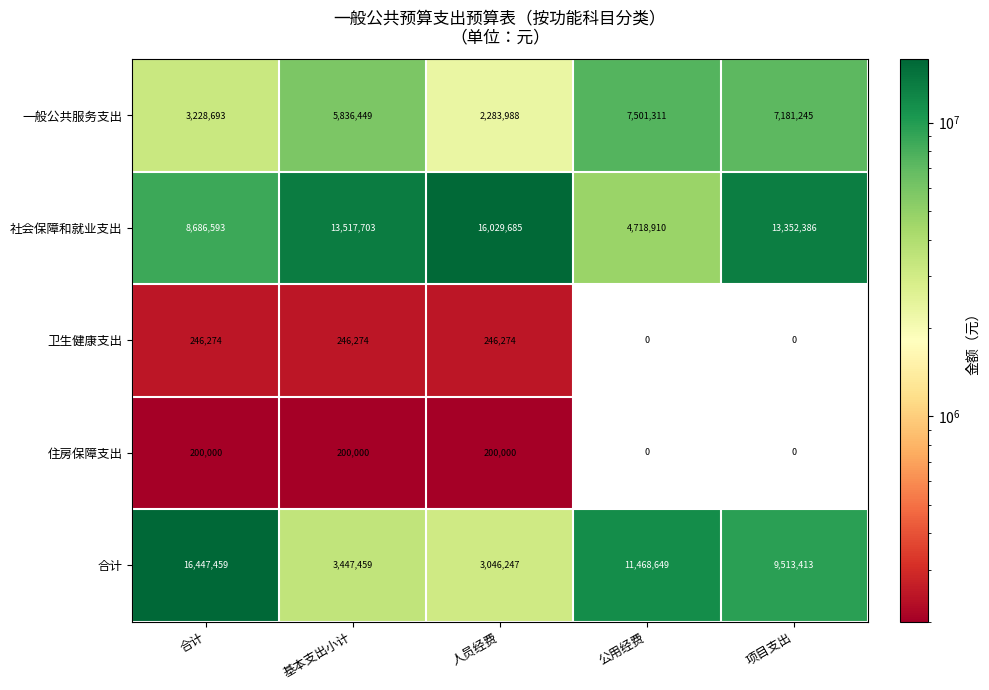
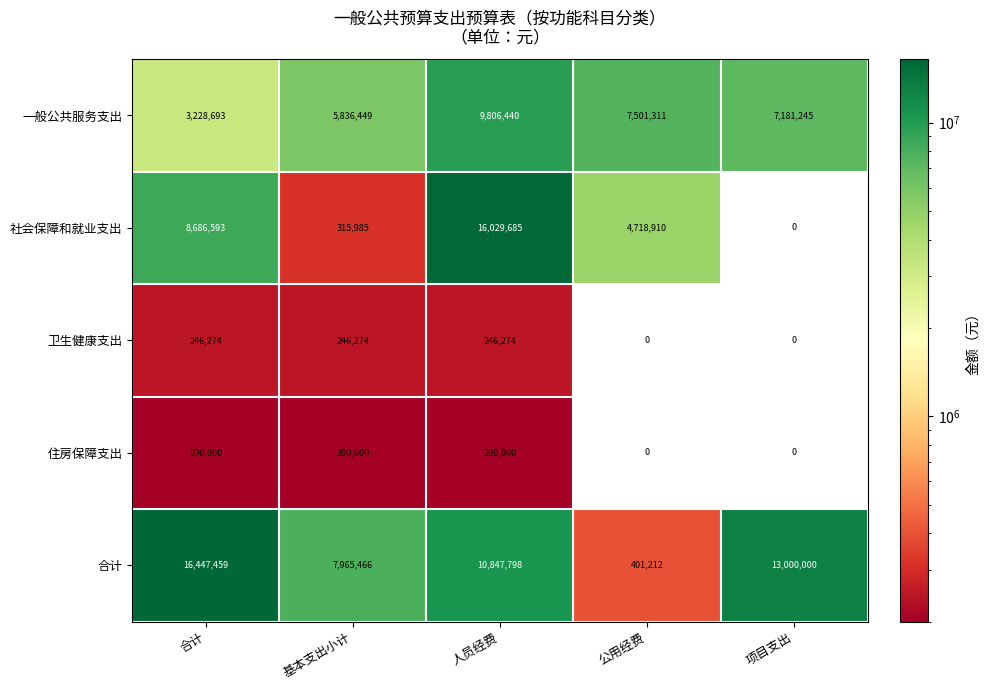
  {
    "一般公共服务支出": {
      "合计": "3,228,693",
      "基本支出小计": "5,836,449",
-     "人员经费": "2,283,988",
+     "人员经费": "9,806,440",
      "公用经费": "7,501,311",
      "项目支出": "7,181,245"
    },
    "社会保障和就业支出": {
      "合计": "8,686,593",
-     "基本支出小计": "13,517,703",
+     "基本支出小计": "315,985",
      "人员经费": "16,029,685",
      "公用经费": "4,718,910",
-     "项目支出": "13,352,386"
+     "项目支出": "0"
    },
    "卫生健康支出": {
      "合计": "246,274",
      "基本支出小计": "246,274",
      "人员经费": "246,274",
      "公用经费": "0",
      "项目支出": "0"
    },
    "住房保障支出": {
      "合计": "200,000",
      "基本支出小计": "200,000",
      "人员经费": "200,000",
      "公用经费": "0",
      "项目支出": "0"
    },
    "合计": {
      "合计": "16,447,459",
-     "基本支出小计": "3,447,459",
-     "人员经费": "3,046,247",
-     "公用经费": "11,468,649",
-     "项目支出": "9,513,413"
+     "基本支出小计": "7,965,466",
+     "人员经费": "10,847,798",
+     "公用经费": "401,212",
+     "项目支出": "13,000,000"
    }
  }
